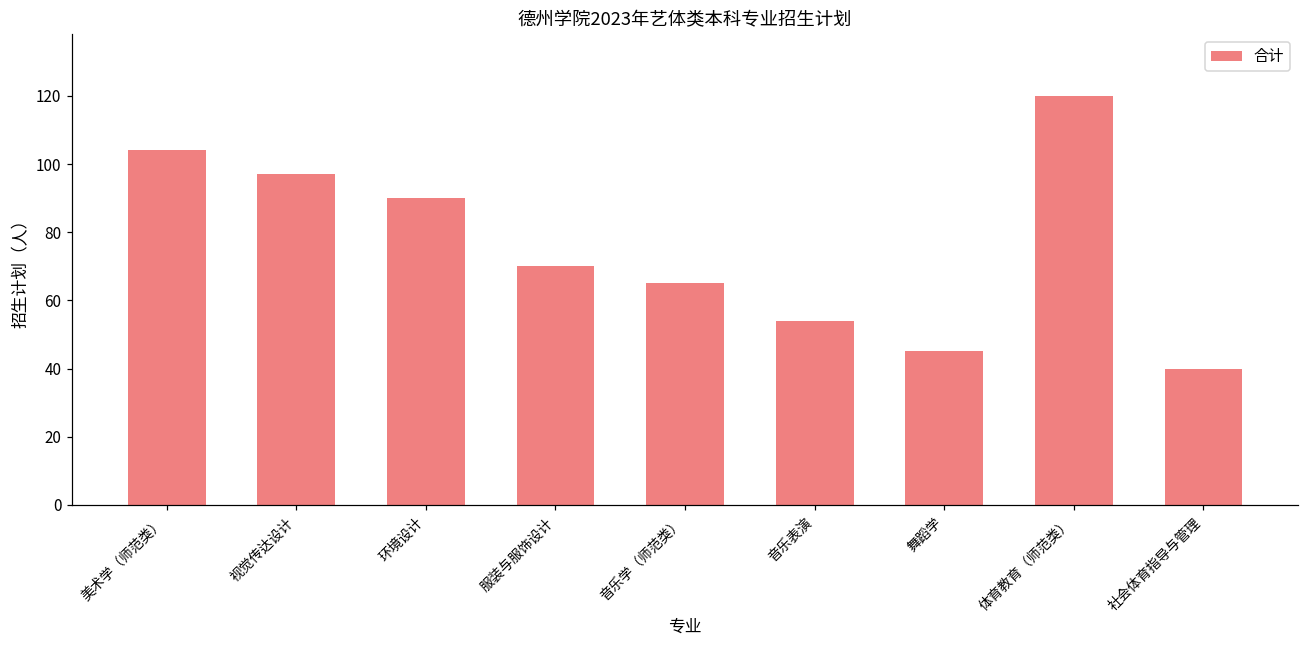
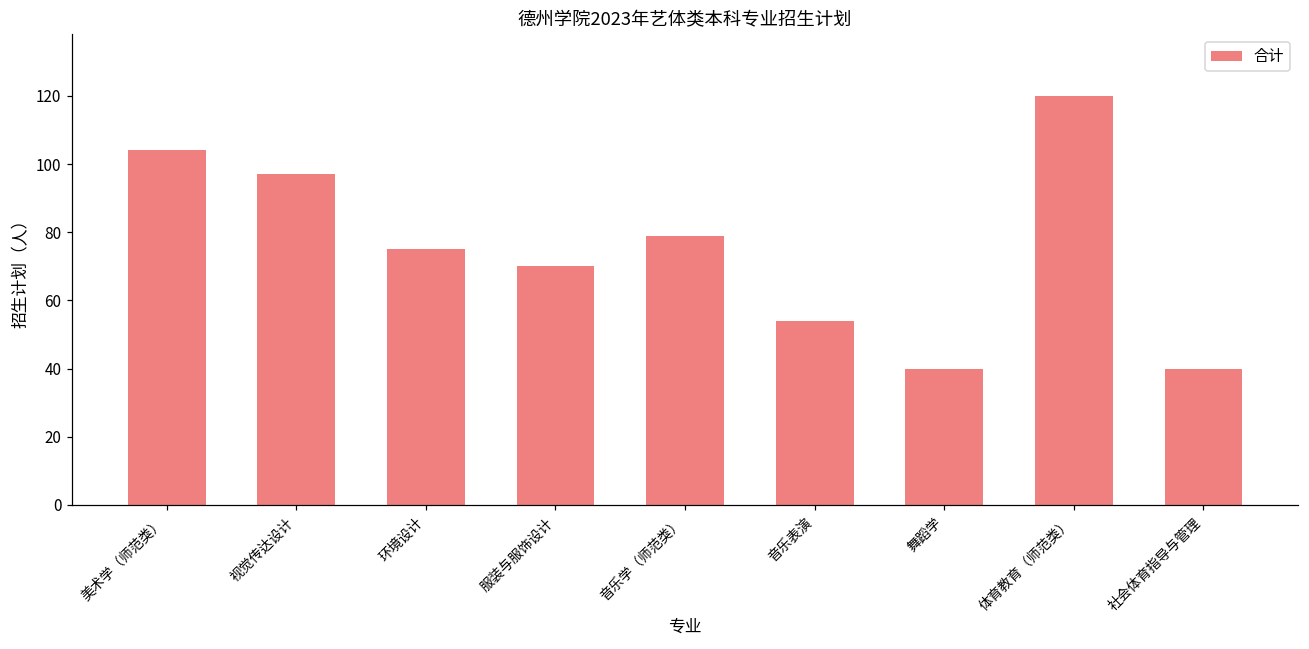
  {
    "美术学（师范类）": 104,
    "视觉传达设计": 97,
-   "环境设计": 90,
+   "环境设计": 75,
    "服装与服饰设计": 70,
-   "音乐学（师范类）": 65,
+   "音乐学（师范类）": 79,
    "音乐表演": 54,
-   "舞蹈学": 45,
+   "舞蹈学": 40,
    "体育教育（师范类）": 120,
    "社会体育指导与管理": 40
  }
